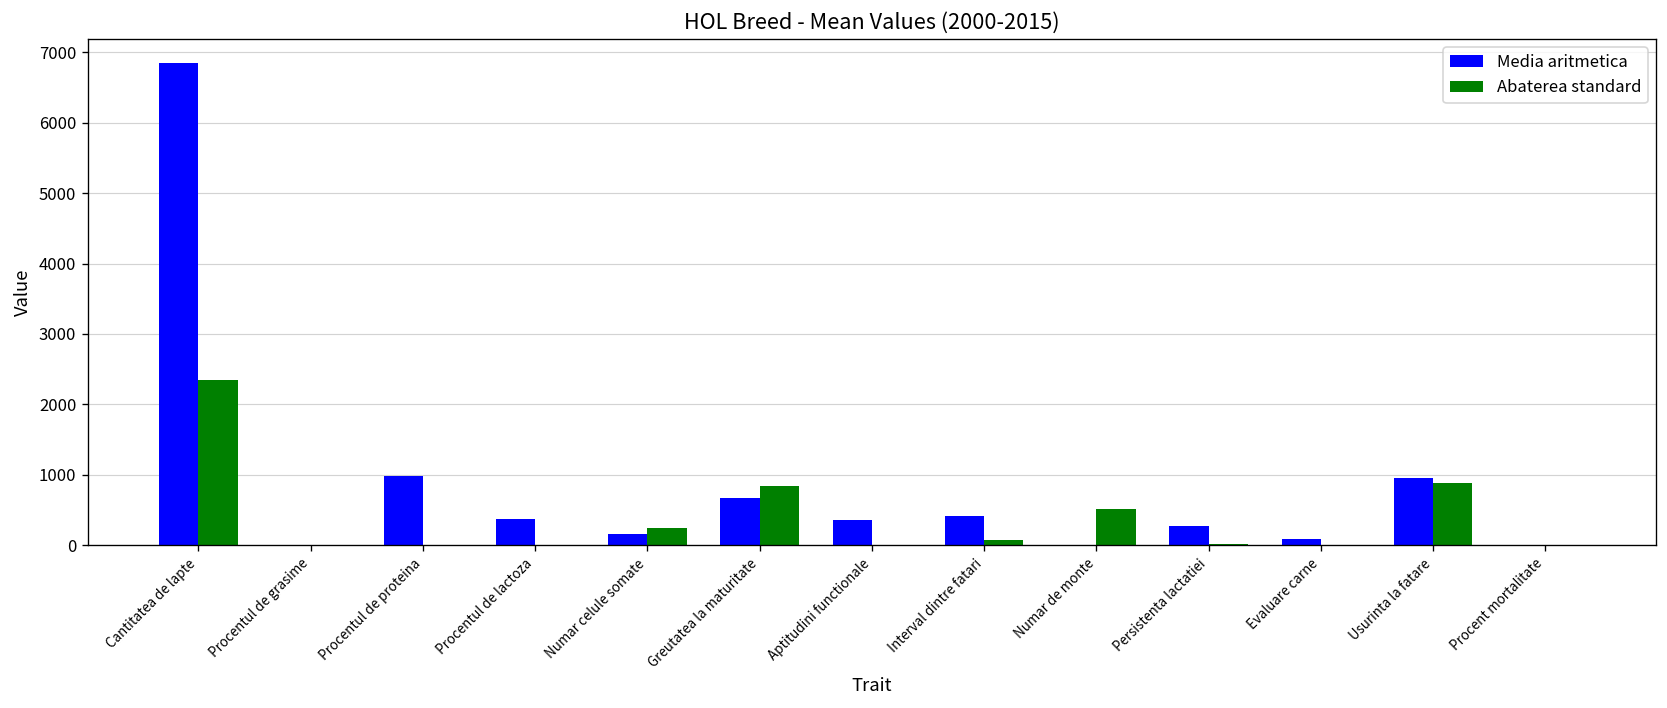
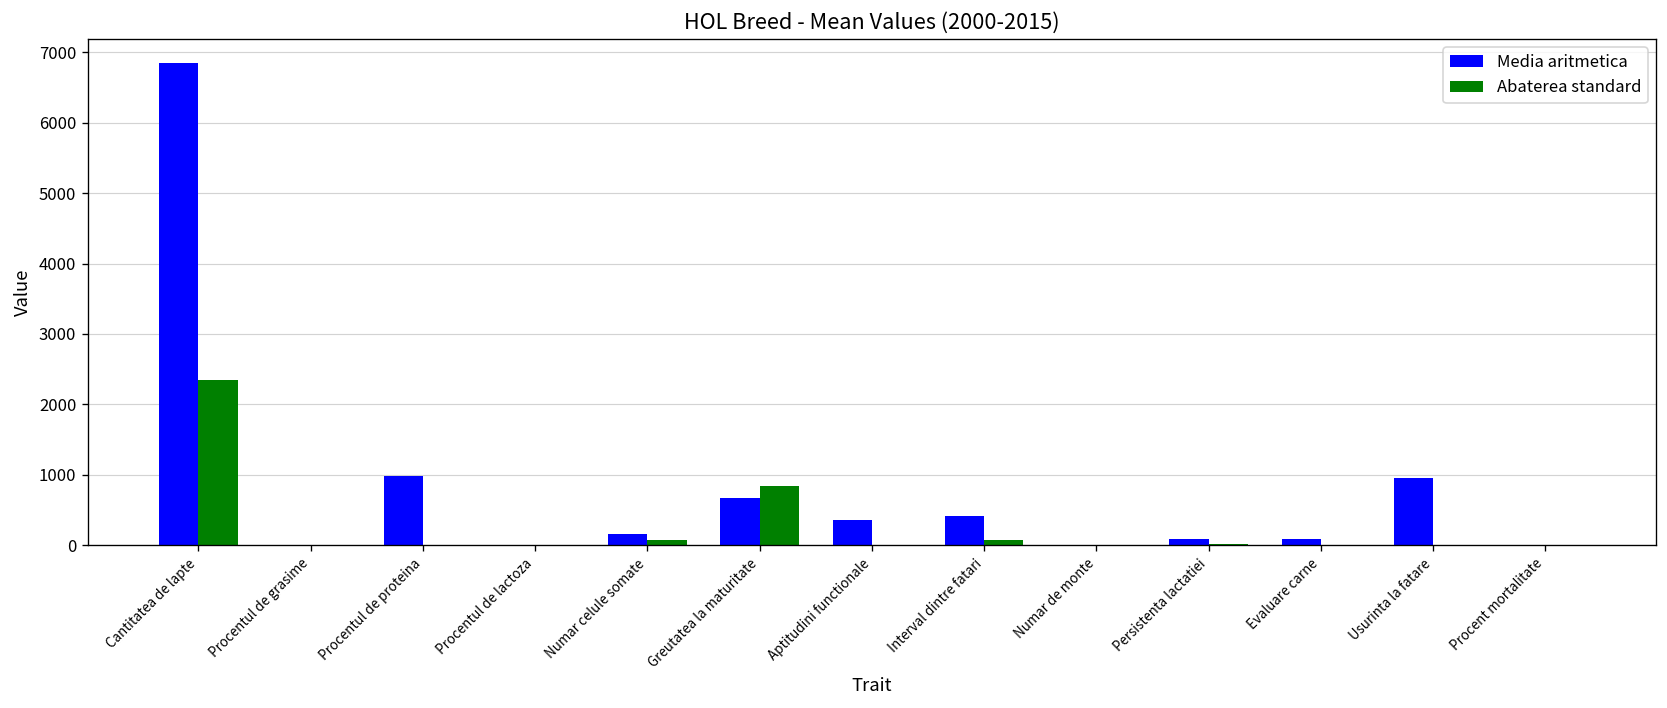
  {
    "Media aritmetica": {
      "Cantitatea de lapte": 6800,
      "Procentul de proteina": 1000,
-     "Procentul de lactoza": 400,
+     "Procentul de lactoza": 0,
      "Numar celule somate": 200,
      "Greutatea la maturitate": 700,
      "Aptitudini functionale": 400,
      "Interval dintre fatari": 400,
-     "Persistenta lactatiei": 300,
+     "Persistenta lactatiei": 100,
      "Evaluare carne": 100,
      "Usurinta la fatare": 900
    },
    "Abaterea standard": {
      "Cantitatea de lapte": 2300,
-     "Numar celule somate": 200,
+     "Numar celule somate": 100,
      "Greutatea la maturitate": 800,
      "Interval dintre fatari": 100,
-     "Numar de monte": 500,
-     "Usurinta la fatare": 900
+     "Numar de monte": 0,
+     "Usurinta la fatare": 0
    }
  }
